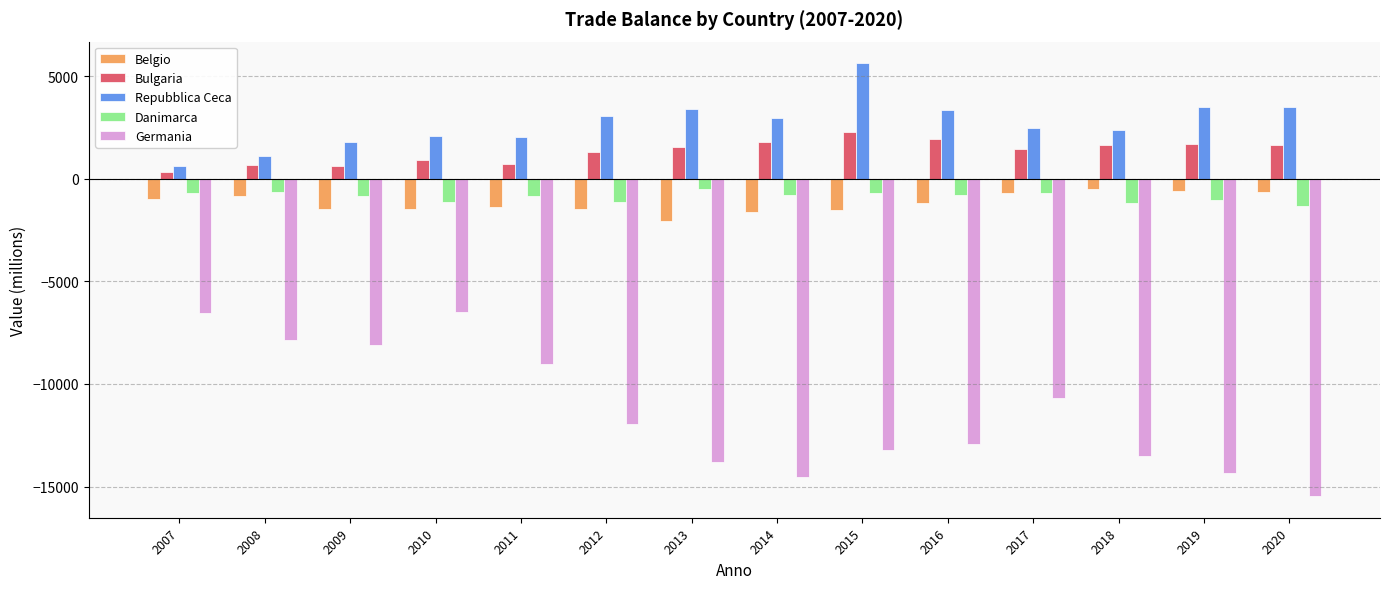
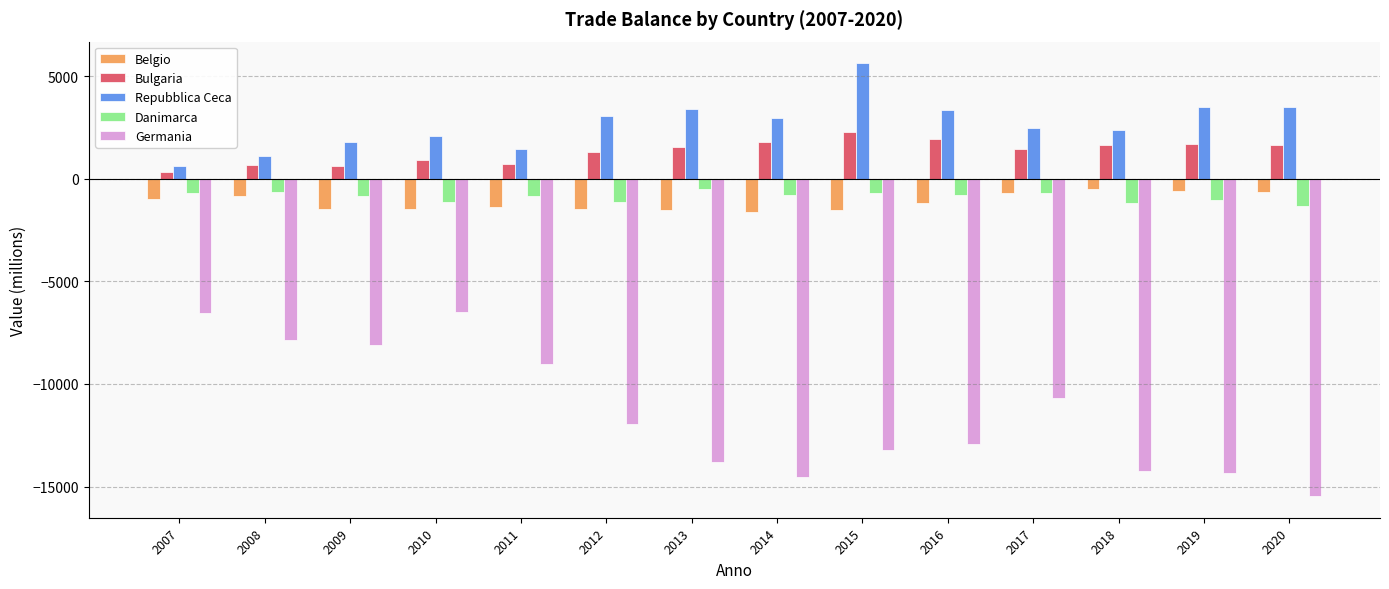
  {
    "Belgio": {
      "2007": -1000,
      "2008": -800,
      "2009": -1500,
      "2010": -1500,
      "2011": -1400,
      "2012": -1500,
-     "2013": -2100,
+     "2013": -1500,
      "2014": -1600,
      "2015": -1500,
      "2016": -1200,
      "2017": -700,
      "2018": -500,
      "2019": -600,
      "2020": -700
    },
    "Bulgaria": {
      "2007": 300,
      "2008": 700,
      "2009": 600,
      "2010": 900,
      "2011": 700,
      "2012": 1300,
      "2013": 1500,
      "2014": 1800,
      "2015": 2300,
      "2016": 2000,
      "2017": 1500,
      "2018": 1700,
      "2019": 1700,
      "2020": 1600
    },
    "Repubblica Ceca": {
      "2007": 600,
      "2008": 1100,
      "2009": 1800,
      "2010": 2100,
-     "2011": 2000,
+     "2011": 1500,
      "2012": 3000,
      "2013": 3400,
      "2014": 2900,
      "2015": 5600,
      "2016": 3300,
      "2017": 2500,
      "2018": 2400,
      "2019": 3500,
      "2020": 3500
    },
    "Danimarca": {
      "2007": -700,
      "2008": -600,
      "2009": -800,
      "2010": -1100,
      "2011": -800,
      "2012": -1100,
      "2013": -500,
      "2014": -800,
      "2015": -700,
      "2016": -800,
      "2017": -700,
      "2018": -1200,
      "2019": -1000,
      "2020": -1300
    },
    "Germania": {
      "2007": -6500,
      "2008": -7800,
      "2009": -8100,
      "2010": -6500,
      "2011": -9000,
      "2012": -12000,
      "2013": -13800,
      "2014": -14500,
      "2015": -13200,
      "2016": -12900,
      "2017": -10700,
-     "2018": -13500,
+     "2018": -14200,
      "2019": -14300,
      "2020": -15500
    }
  }
